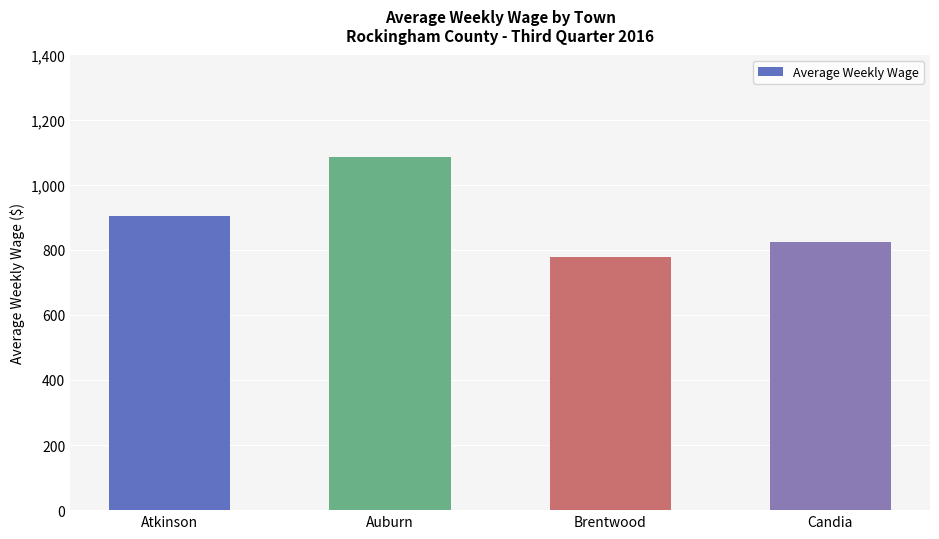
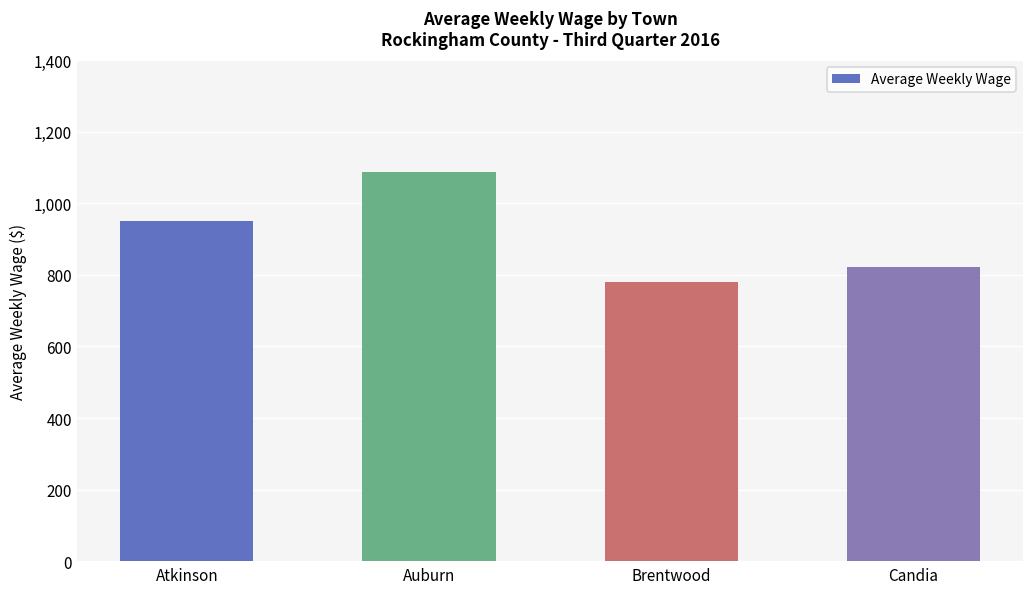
  {
-   "Atkinson": "900",
+   "Atkinson": "950",
    "Auburn": "1,090",
    "Brentwood": "780",
    "Candia": "820"
  }
